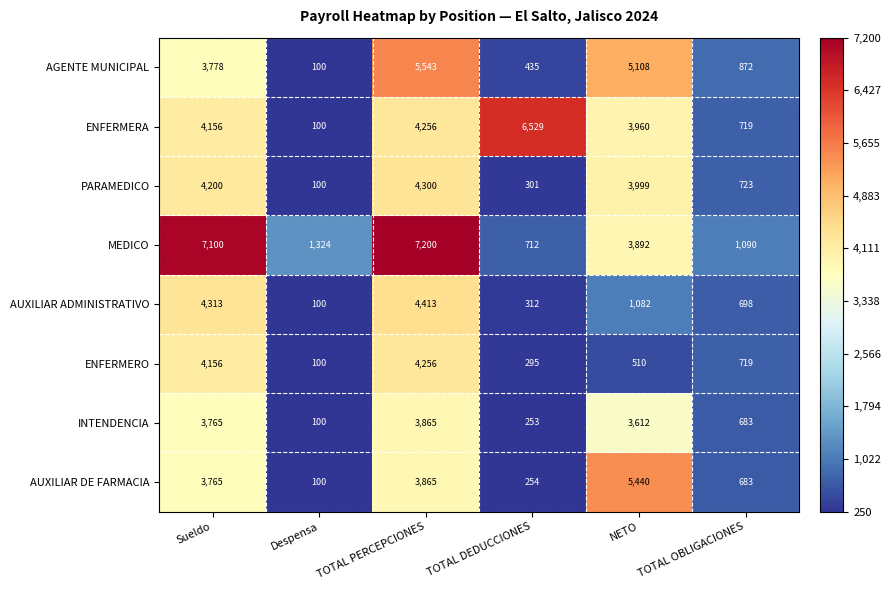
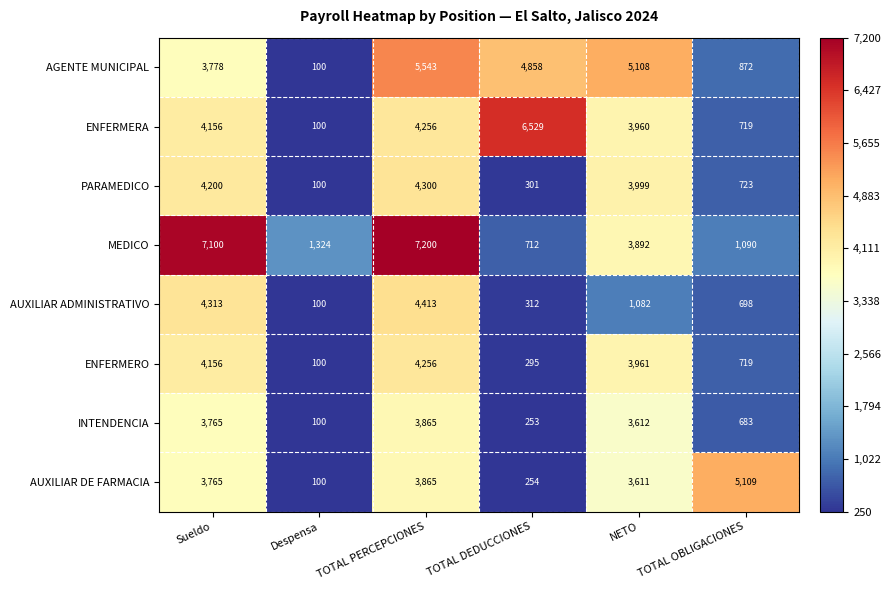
  {
    "AGENTE MUNICIPAL": {
      "Sueldo": "3,778",
      "Despensa": "100",
      "TOTAL PERCEPCIONES": "5,543",
-     "TOTAL DEDUCCIONES": "435",
+     "TOTAL DEDUCCIONES": "4,858",
      "NETO": "5,108",
      "TOTAL OBLIGACIONES": "872"
    },
    "ENFERMERA": {
      "Sueldo": "4,156",
      "Despensa": "100",
      "TOTAL PERCEPCIONES": "4,256",
      "TOTAL DEDUCCIONES": "6,529",
      "NETO": "3,960",
      "TOTAL OBLIGACIONES": "719"
    },
    "PARAMEDICO": {
      "Sueldo": "4,200",
      "Despensa": "100",
      "TOTAL PERCEPCIONES": "4,300",
      "TOTAL DEDUCCIONES": "301",
      "NETO": "3,999",
      "TOTAL OBLIGACIONES": "723"
    },
    "MEDICO": {
      "Sueldo": "7,100",
      "Despensa": "1,324",
      "TOTAL PERCEPCIONES": "7,200",
      "TOTAL DEDUCCIONES": "712",
      "NETO": "3,892",
      "TOTAL OBLIGACIONES": "1,090"
    },
    "AUXILIAR ADMINISTRATIVO": {
      "Sueldo": "4,313",
      "Despensa": "100",
      "TOTAL PERCEPCIONES": "4,413",
      "TOTAL DEDUCCIONES": "312",
      "NETO": "1,082",
      "TOTAL OBLIGACIONES": "698"
    },
    "ENFERMERO": {
      "Sueldo": "4,156",
      "Despensa": "100",
      "TOTAL PERCEPCIONES": "4,256",
      "TOTAL DEDUCCIONES": "295",
-     "NETO": "510",
+     "NETO": "3,961",
      "TOTAL OBLIGACIONES": "719"
    },
    "INTENDENCIA": {
      "Sueldo": "3,765",
      "Despensa": "100",
      "TOTAL PERCEPCIONES": "3,865",
      "TOTAL DEDUCCIONES": "253",
      "NETO": "3,612",
      "TOTAL OBLIGACIONES": "683"
    },
    "AUXILIAR DE FARMACIA": {
      "Sueldo": "3,765",
      "Despensa": "100",
      "TOTAL PERCEPCIONES": "3,865",
      "TOTAL DEDUCCIONES": "254",
-     "NETO": "5,440",
-     "TOTAL OBLIGACIONES": "683"
+     "NETO": "3,611",
+     "TOTAL OBLIGACIONES": "5,109"
    }
  }
